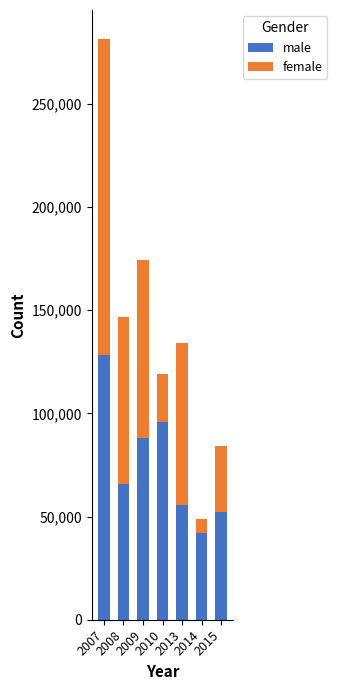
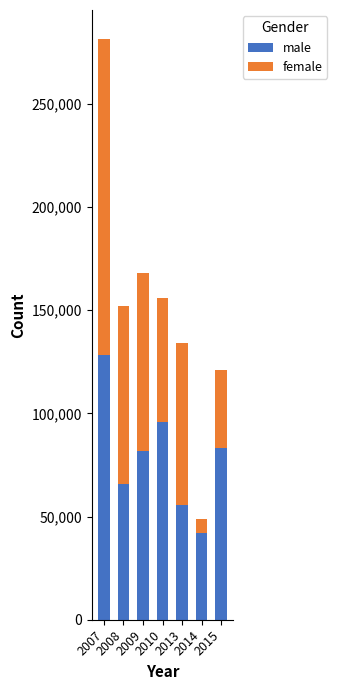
  {
    "male": {
      "2007": "128,000",
      "2008": "66,000",
-     "2009": "88,000",
+     "2009": "82,000",
      "2010": "96,000",
      "2013": "55,000",
      "2014": "42,000",
-     "2015": "52,000"
+     "2015": "83,000"
    },
    "female": {
      "2007": "153,000",
-     "2008": "81,000",
+     "2008": "86,000",
      "2009": "86,000",
-     "2010": "23,000",
+     "2010": "60,000",
      "2013": "78,000",
      "2014": "7,000",
-     "2015": "32,000"
+     "2015": "38,000"
    }
  }
